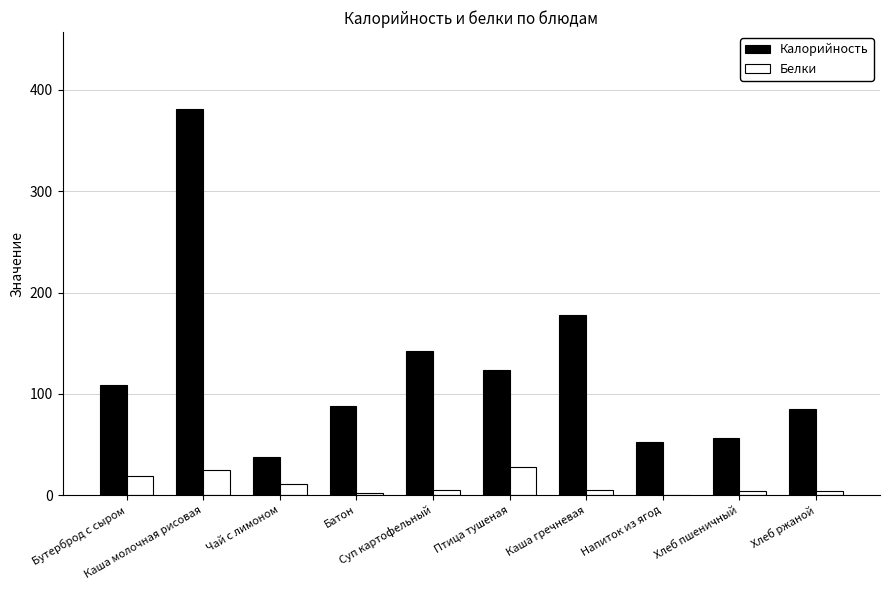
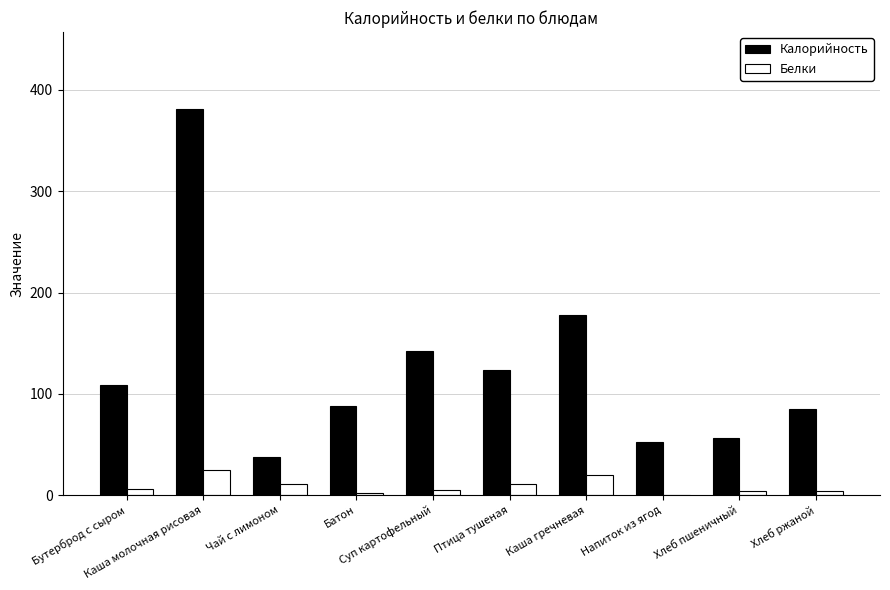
  {
    "Калорийность": {
      "Бутерброд с сыром": 109,
      "Каша молочная рисовая": 381,
      "Чай с лимоном": 38,
      "Батон": 88,
      "Суп картофельный": 142,
      "Птица тушеная": 124,
      "Каша гречневая": 178,
      "Напиток из ягод": 52,
      "Хлеб пшеничный": 56,
      "Хлеб ржаной": 85
    },
    "Белки": {
-     "Бутерброд с сыром": 19,
+     "Бутерброд с сыром": 6,
      "Каша молочная рисовая": 25,
      "Чай с лимоном": 11,
      "Суп картофельный": 5,
-     "Птица тушеная": 28,
-     "Каша гречневая": 5,
+     "Птица тушеная": 11,
+     "Каша гречневая": 20,
      "Хлеб пшеничный": 4,
      "Хлеб ржаной": 4
    }
  }
